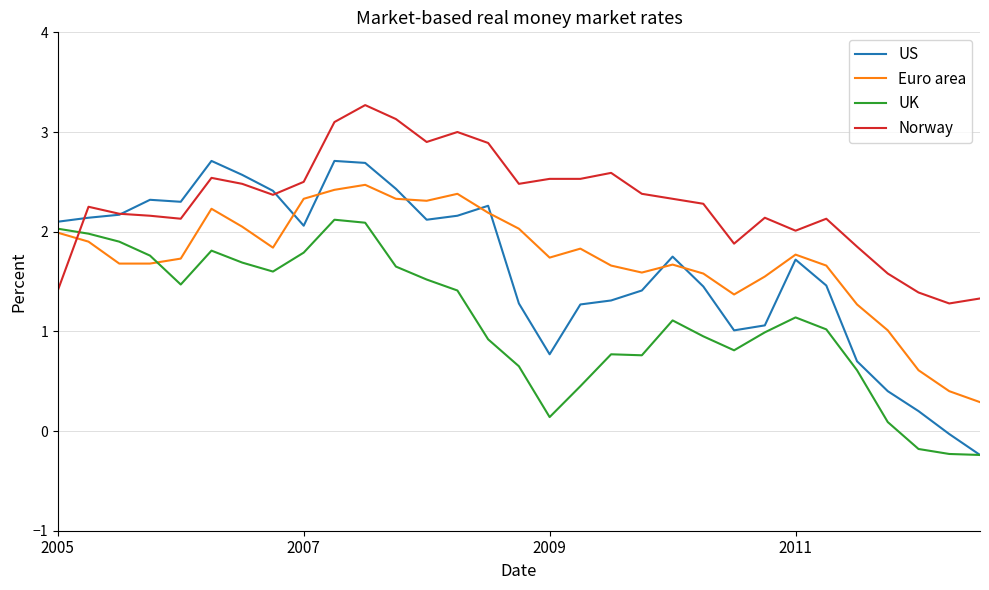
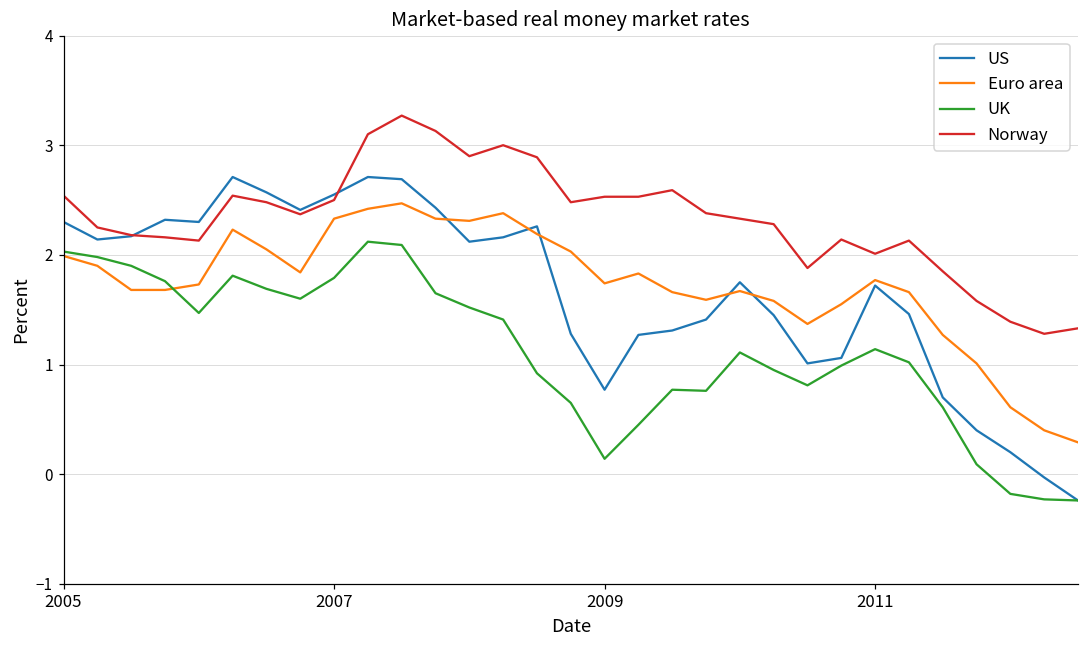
  {
    "US": {
-     "2005": 2.1,
-     "2007": 2.1,
+     "2005": 2.3,
+     "2007": 2.6,
      "2009": 0.8,
      "2011": 1.7
    },
    "Euro area": {
      "2005": 2.0,
      "2007": 2.3,
      "2009": 1.7,
      "2011": 1.8
    },
    "UK": {
      "2005": 2.0,
      "2007": 1.8,
      "2009": 0.1,
      "2011": 1.1
    },
    "Norway": {
-     "2005": 1.4,
+     "2005": 2.5,
      "2007": 2.5,
      "2009": 2.5,
      "2011": 2.0
    }
  }
